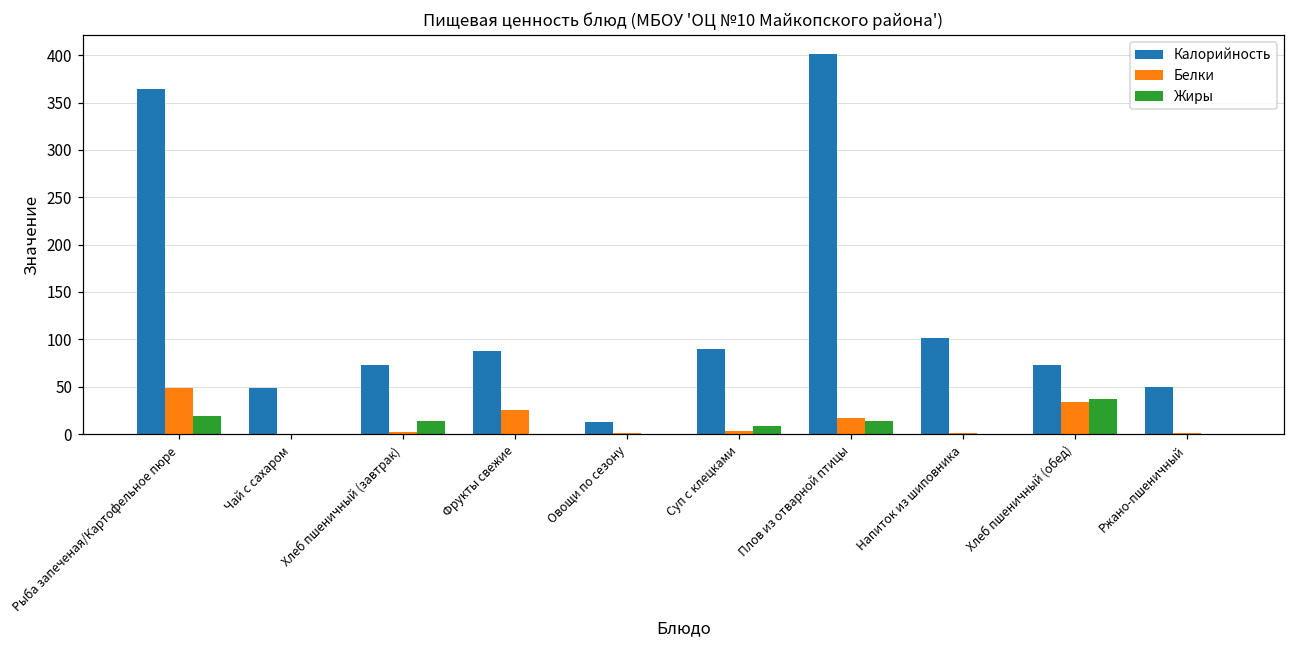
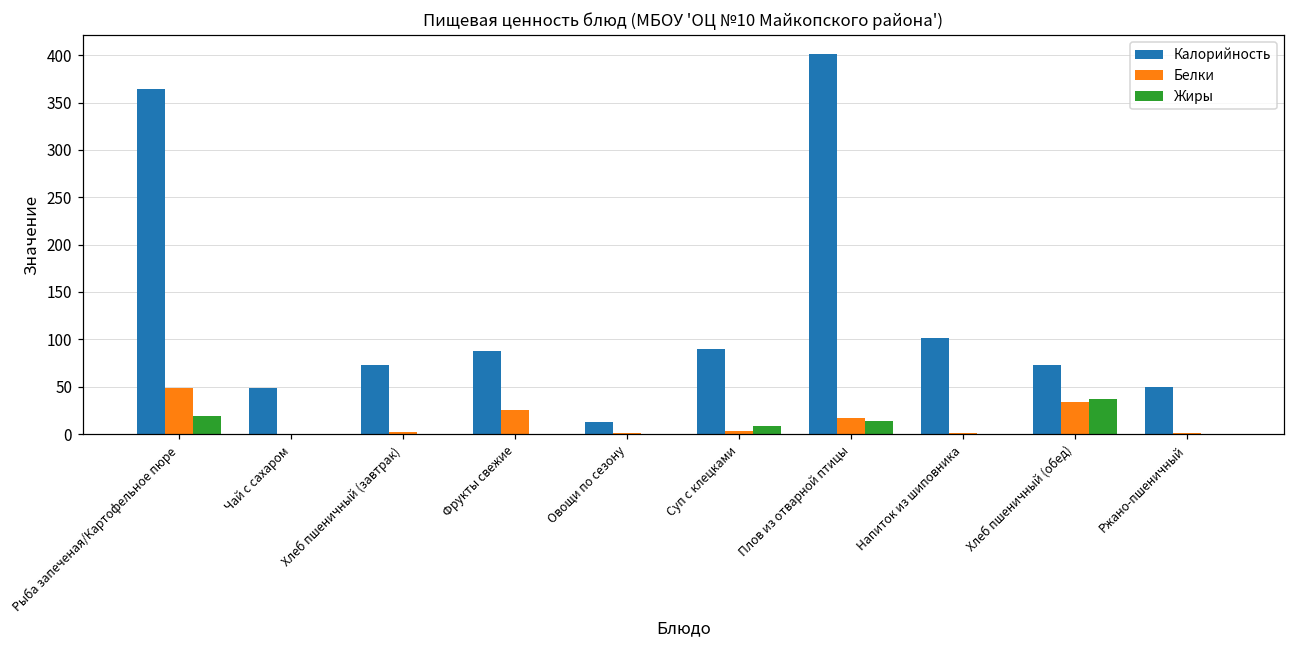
  {
    "Калорийность": {
      "Рыба запеченая/Картофельное пюре": 360,
      "Чай с сахаром": 50,
      "Хлеб пшеничный (завтрак)": 70,
      "Фрукты свежие": 90,
      "Овощи по сезону": 10,
      "Суп с клецками": 90,
      "Плов из отварной птицы": 400,
      "Напиток из шиповника": 100,
      "Хлеб пшеничный (обед)": 70,
      "Ржано-пшеничный": 50
    },
    "Белки": {
      "Рыба запеченая/Картофельное пюре": 50,
      "Фрукты свежие": 30,
      "Суп с клецками": 0,
      "Плов из отварной птицы": 20,
      "Хлеб пшеничный (обед)": 30
    },
    "Жиры": {
      "Рыба запеченая/Картофельное пюре": 20,
      "Чай с сахаром": 0,
-     "Хлеб пшеничный (завтрак)": 10,
+     "Хлеб пшеничный (завтрак)": 0,
      "Фрукты свежие": 0,
      "Суп с клецками": 10,
      "Плов из отварной птицы": 10,
      "Напиток из шиповника": 0,
      "Хлеб пшеничный (обед)": 40
    }
  }
